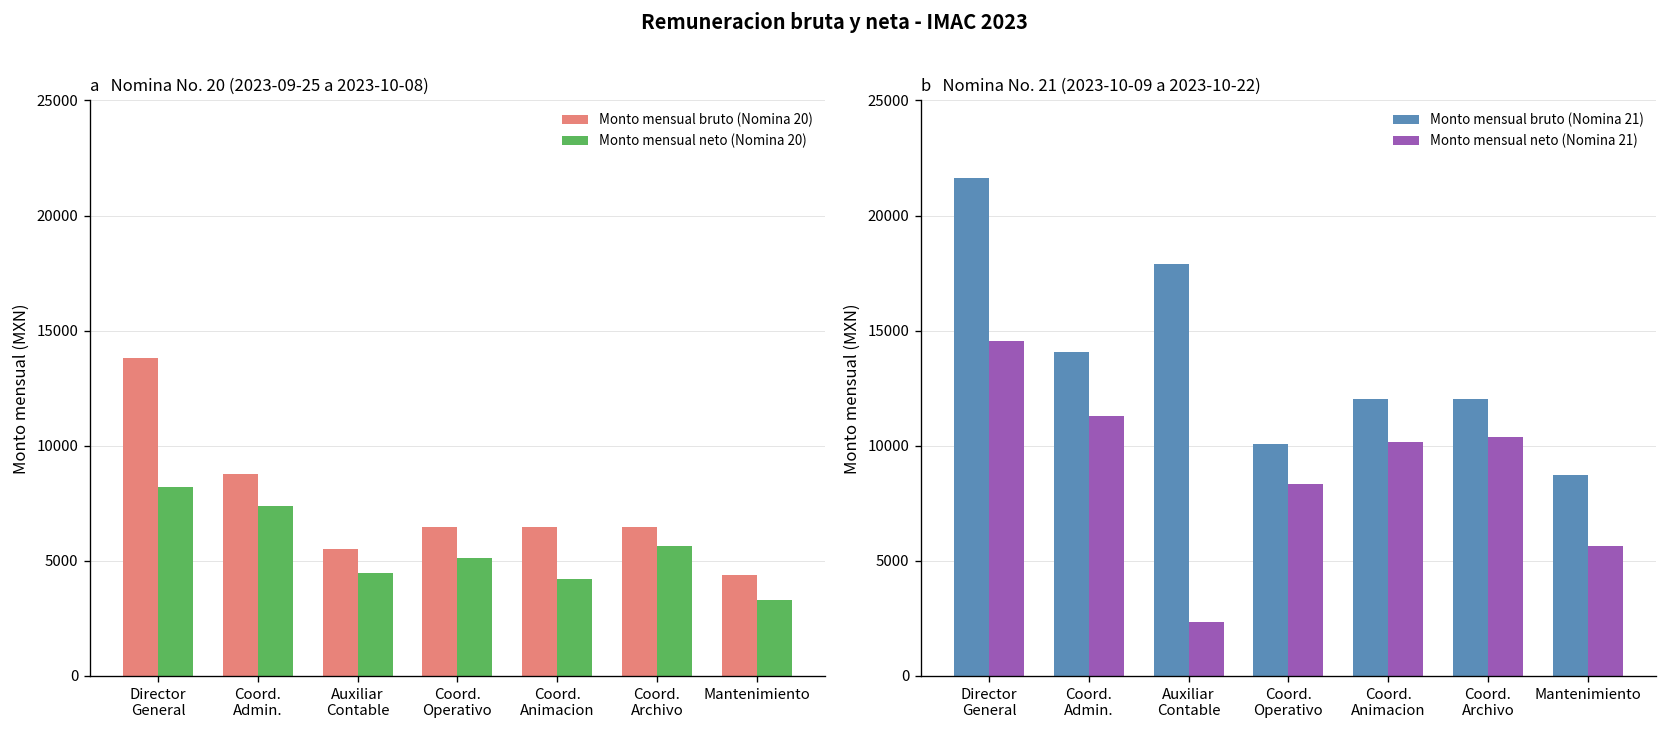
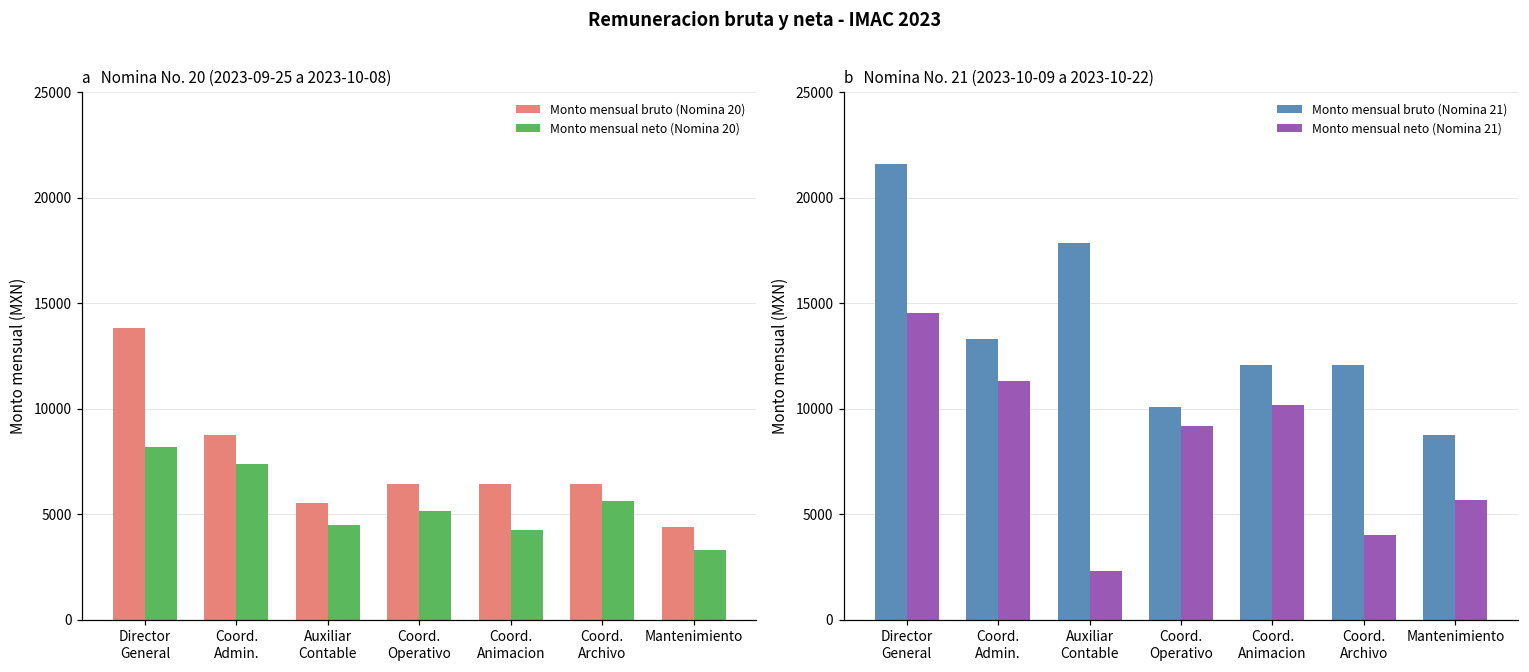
  {
    "a Nomina No. 20 (2023-09-25 a 2023-10-08)": {
      "Monto mensual bruto (Nomina 20)": {
        "Director General": 13800,
        "Coord. Admin.": 8800,
        "Auxiliar Contable": 5500,
        "Coord. Operativo": 6400,
        "Coord. Animacion": 6400,
        "Coord. Archivo": 6400,
        "Mantenimiento": 4400
      },
      "Monto mensual neto (Nomina 20)": {
        "Director General": 8200,
        "Coord. Admin.": 7400,
        "Auxiliar Contable": 4500,
        "Coord. Operativo": 5100,
        "Coord. Animacion": 4200,
        "Coord. Archivo": 5600,
        "Mantenimiento": 3300
      }
    },
    "b Nomina No. 21 (2023-10-09 a 2023-10-22)": {
      "Monto mensual bruto (Nomina 21)": {
        "Director General": 21600,
-       "Coord. Admin.": 14100,
+       "Coord. Admin.": 13300,
        "Auxiliar Contable": 17900,
        "Coord. Operativo": 10100,
        "Coord. Animacion": 12000,
        "Coord. Archivo": 12000,
        "Mantenimiento": 8700
      },
      "Monto mensual neto (Nomina 21)": {
        "Director General": 14500,
        "Coord. Admin.": 11300,
        "Auxiliar Contable": 2300,
-       "Coord. Operativo": 8300,
+       "Coord. Operativo": 9200,
        "Coord. Animacion": 10200,
-       "Coord. Archivo": 10400,
+       "Coord. Archivo": 4000,
        "Mantenimiento": 5700
      }
    }
  }
